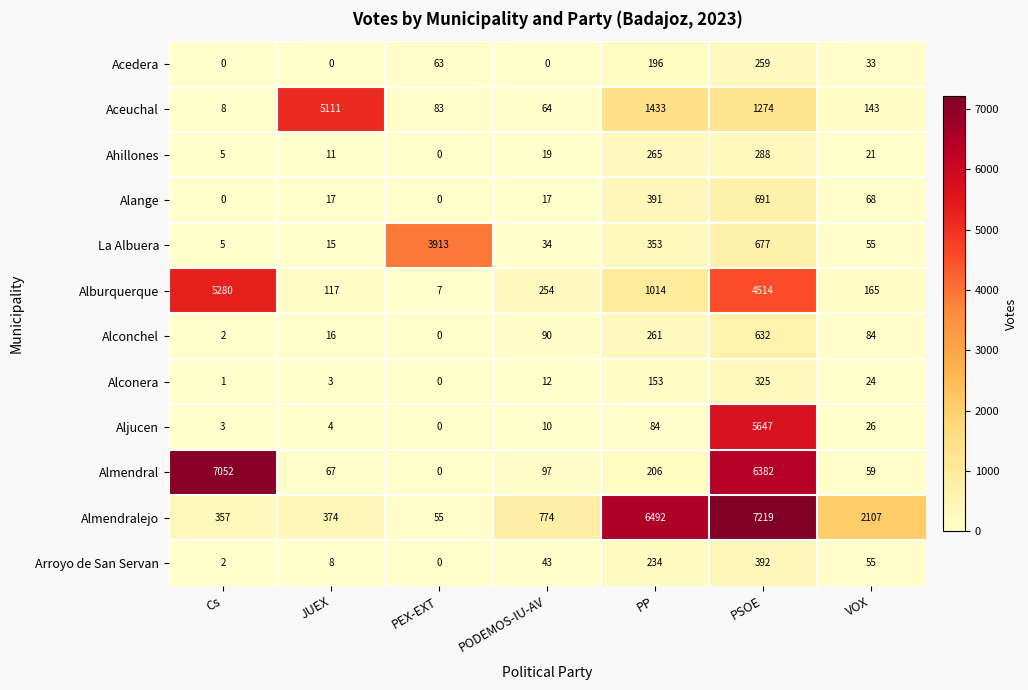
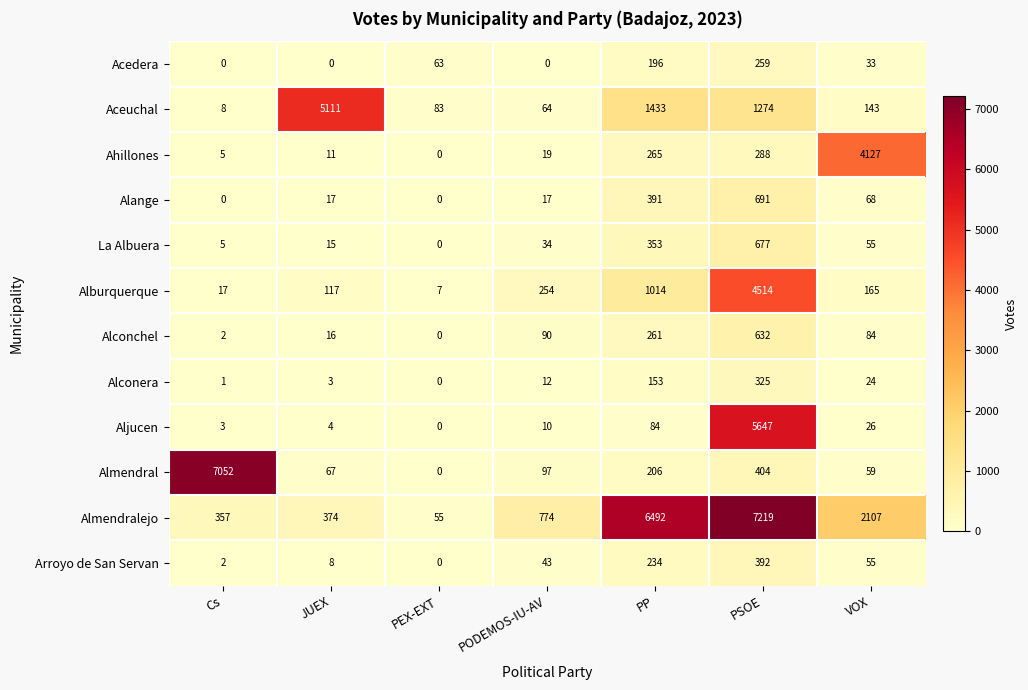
  {
    "Acedera": {
      "Cs": 0,
      "JUEX": 0,
      "PEX-EXT": 63,
      "PODEMOS-IU-AV": 0,
      "PP": 196,
      "PSOE": 259,
      "VOX": 33
    },
    "Aceuchal": {
      "Cs": 8,
      "JUEX": 5111,
      "PEX-EXT": 83,
      "PODEMOS-IU-AV": 64,
      "PP": 1433,
      "PSOE": 1274,
      "VOX": 143
    },
    "Ahillones": {
      "Cs": 5,
      "JUEX": 11,
      "PEX-EXT": 0,
      "PODEMOS-IU-AV": 19,
      "PP": 265,
      "PSOE": 288,
-     "VOX": 21
+     "VOX": 4127
    },
    "Alange": {
      "Cs": 0,
      "JUEX": 17,
      "PEX-EXT": 0,
      "PODEMOS-IU-AV": 17,
      "PP": 391,
      "PSOE": 691,
      "VOX": 68
    },
    "La Albuera": {
      "Cs": 5,
      "JUEX": 15,
-     "PEX-EXT": 3913,
+     "PEX-EXT": 0,
      "PODEMOS-IU-AV": 34,
      "PP": 353,
      "PSOE": 677,
      "VOX": 55
    },
    "Alburquerque": {
-     "Cs": 5280,
+     "Cs": 17,
      "JUEX": 117,
      "PEX-EXT": 7,
      "PODEMOS-IU-AV": 254,
      "PP": 1014,
      "PSOE": 4514,
      "VOX": 165
    },
    "Alconchel": {
      "Cs": 2,
      "JUEX": 16,
      "PEX-EXT": 0,
      "PODEMOS-IU-AV": 90,
      "PP": 261,
      "PSOE": 632,
      "VOX": 84
    },
    "Alconera": {
      "Cs": 1,
      "JUEX": 3,
      "PEX-EXT": 0,
      "PODEMOS-IU-AV": 12,
      "PP": 153,
      "PSOE": 325,
      "VOX": 24
    },
    "Aljucen": {
      "Cs": 3,
      "JUEX": 4,
      "PEX-EXT": 0,
      "PODEMOS-IU-AV": 10,
      "PP": 84,
      "PSOE": 5647,
      "VOX": 26
    },
    "Almendral": {
      "Cs": 7052,
      "JUEX": 67,
      "PEX-EXT": 0,
      "PODEMOS-IU-AV": 97,
      "PP": 206,
-     "PSOE": 6382,
+     "PSOE": 404,
      "VOX": 59
    },
    "Almendralejo": {
      "Cs": 357,
      "JUEX": 374,
      "PEX-EXT": 55,
      "PODEMOS-IU-AV": 774,
      "PP": 6492,
      "PSOE": 7219,
      "VOX": 2107
    },
    "Arroyo de San Servan": {
      "Cs": 2,
      "JUEX": 8,
      "PEX-EXT": 0,
      "PODEMOS-IU-AV": 43,
      "PP": 234,
      "PSOE": 392,
      "VOX": 55
    }
  }
